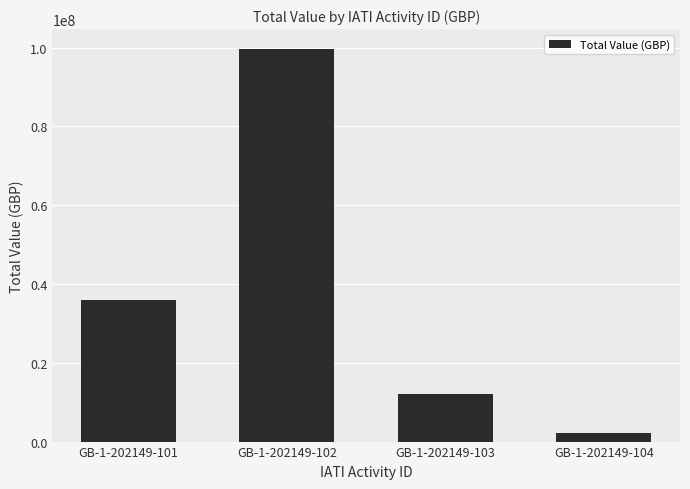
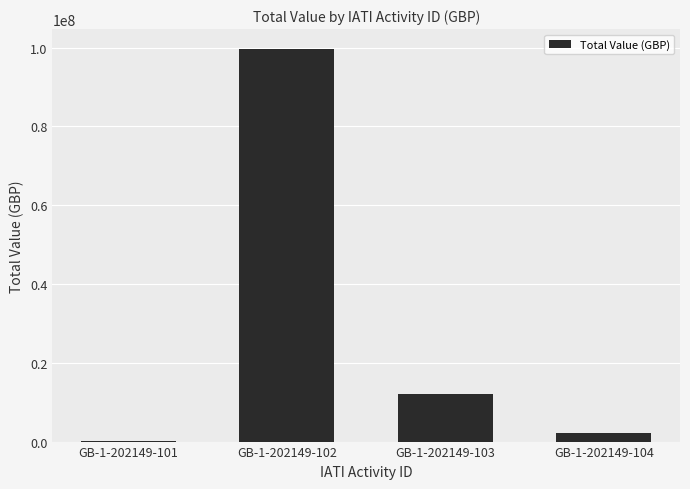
  {
-   "GB-1-202149-101": 36000000,
+   "GB-1-202149-101": 0,
    "GB-1-202149-102": 100000000,
    "GB-1-202149-103": 12000000,
    "GB-1-202149-104": 2000000
  }
